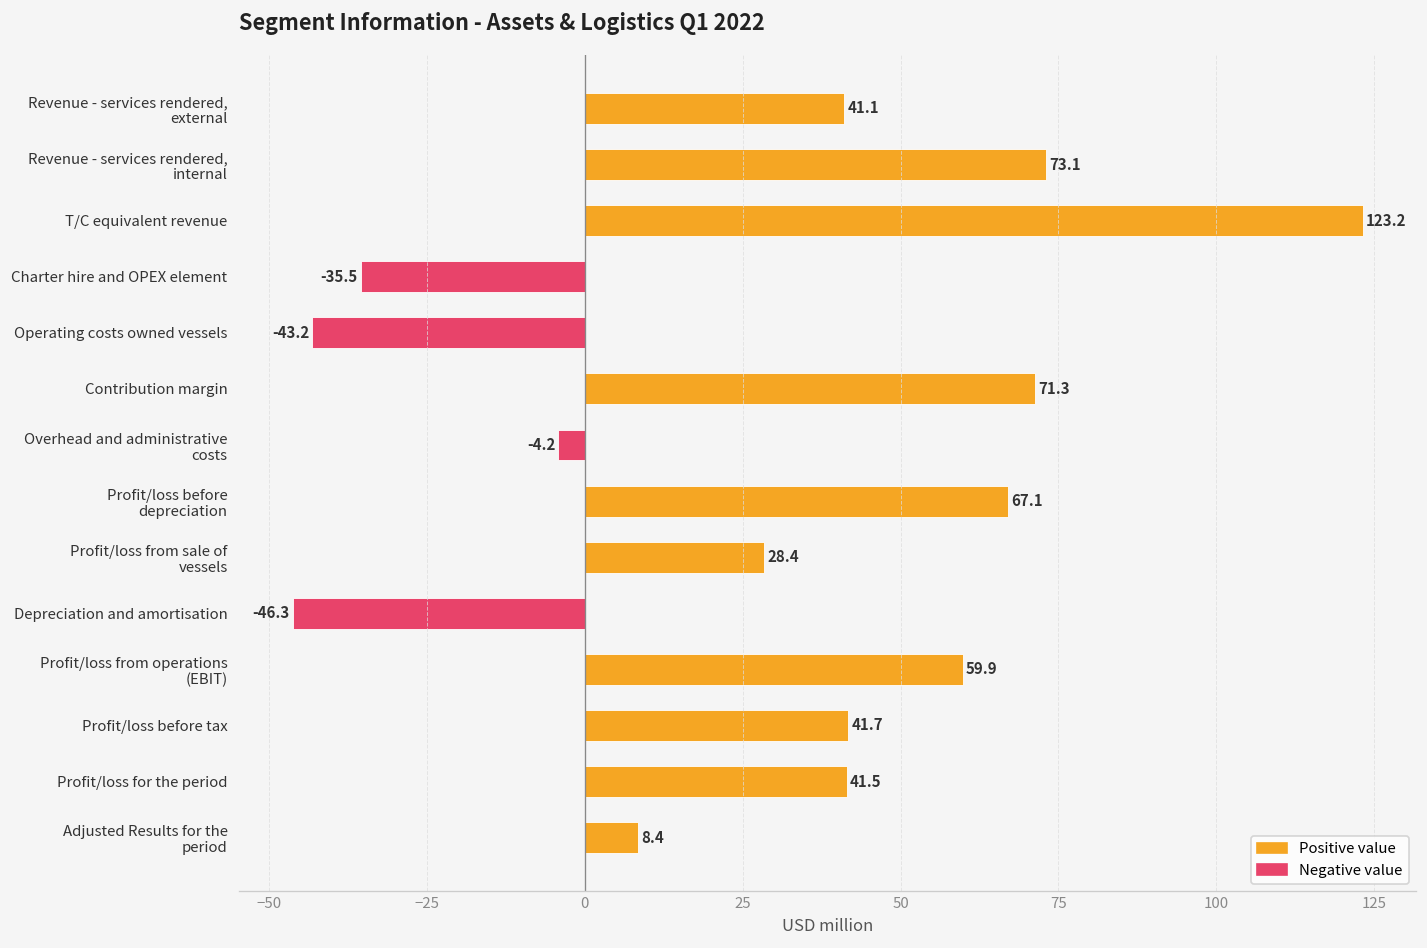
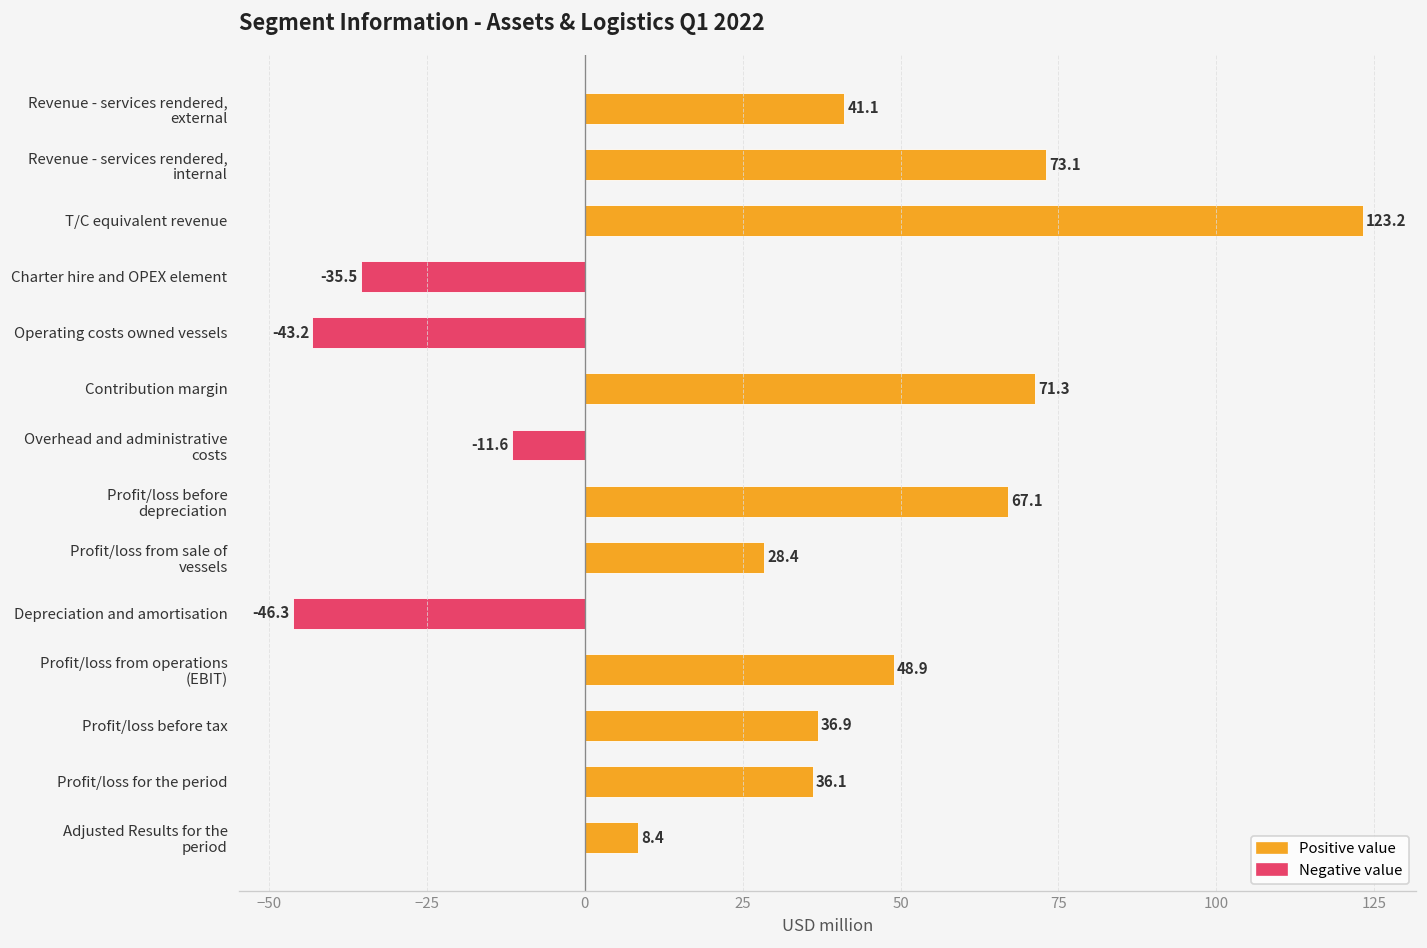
  {
    "Revenue - services rendered, external": 41.1,
    "Revenue - services rendered, internal": 73.1,
    "T/C equivalent revenue": 123.2,
    "Charter hire and OPEX element": -35.5,
    "Operating costs owned vessels": -43.2,
    "Contribution margin": 71.3,
-   "Overhead and administrative costs": -4.2,
+   "Overhead and administrative costs": -11.6,
    "Profit/loss before depreciation": 67.1,
    "Profit/loss from sale of vessels": 28.4,
    "Depreciation and amortisation": -46.3,
-   "Profit/loss from operations (EBIT)": 59.9,
-   "Profit/loss before tax": 41.7,
-   "Profit/loss for the period": 41.5,
+   "Profit/loss from operations (EBIT)": 48.9,
+   "Profit/loss before tax": 36.9,
+   "Profit/loss for the period": 36.1,
    "Adjusted Results for the period": 8.4
  }
